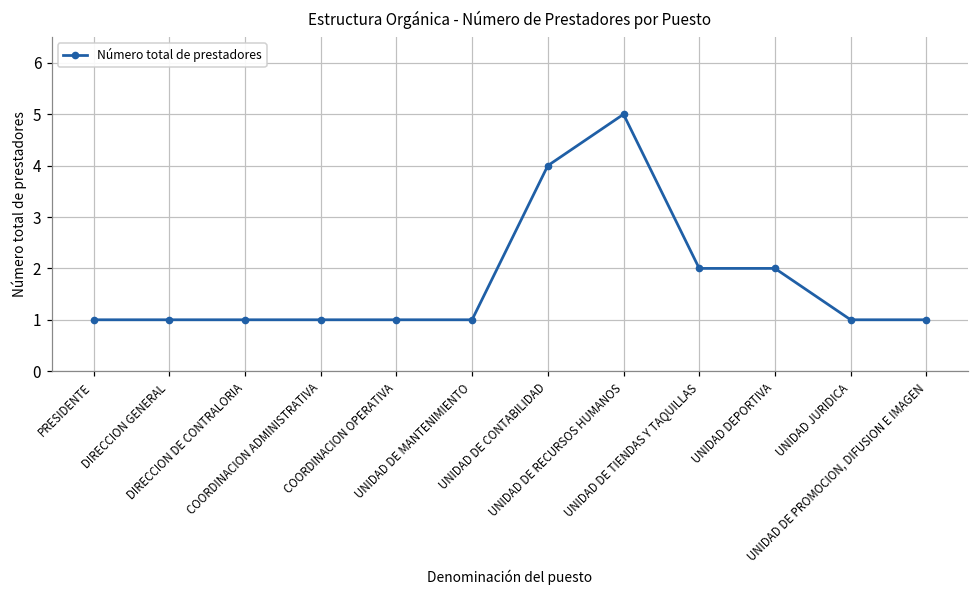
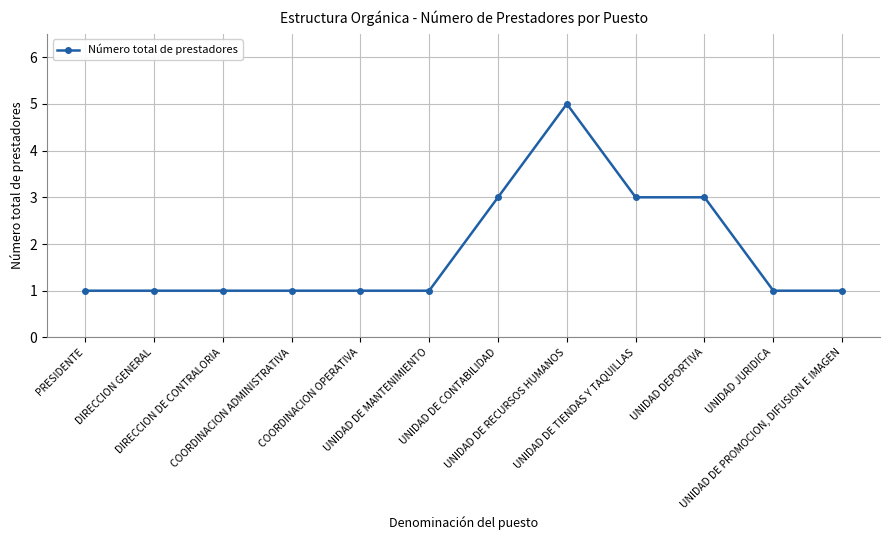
  {
    "PRESIDENTE": 1,
    "DIRECCION GENERAL": 1,
    "DIRECCION DE CONTRALORIA": 1,
    "COORDINACION ADMINISTRATIVA": 1,
    "COORDINACION OPERATIVA": 1,
    "UNIDAD DE MANTENIMIENTO": 1,
-   "UNIDAD DE CONTABILIDAD": 4,
+   "UNIDAD DE CONTABILIDAD": 3,
    "UNIDAD DE RECURSOS HUMANOS": 5,
-   "UNIDAD DE TIENDAS Y TAQUILLAS": 2,
-   "UNIDAD DEPORTIVA": 2,
+   "UNIDAD DE TIENDAS Y TAQUILLAS": 3,
+   "UNIDAD DEPORTIVA": 3,
    "UNIDAD JURIDICA": 1,
    "UNIDAD DE PROMOCION, DIFUSION E IMAGEN": 1
  }
